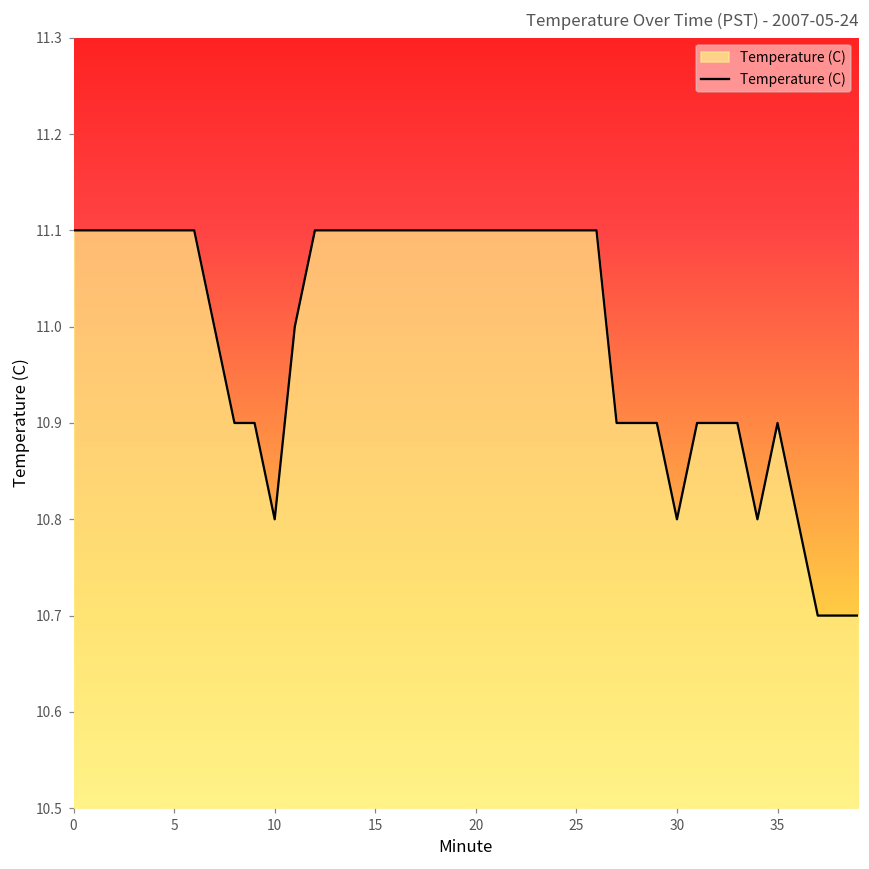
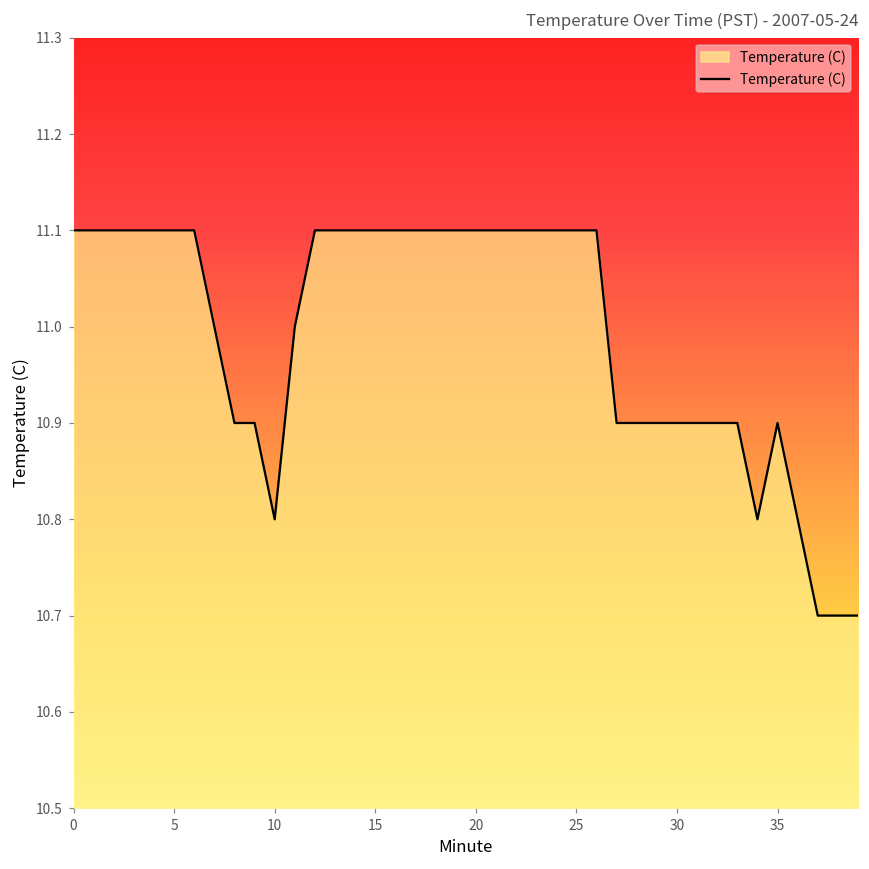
  {
    "0": 11.1,
    "5": 11.1,
    "10": 10.8,
    "15": 11.1,
    "20": 11.1,
    "25": 11.1,
-   "30": 10.8,
+   "30": 10.9,
    "35": 10.9
  }
